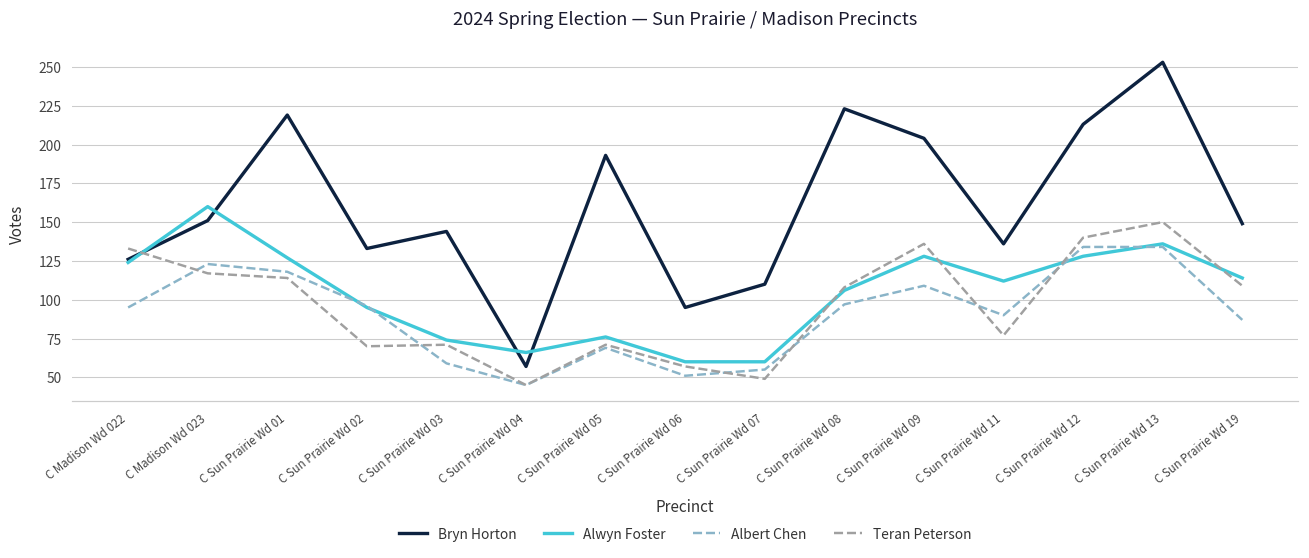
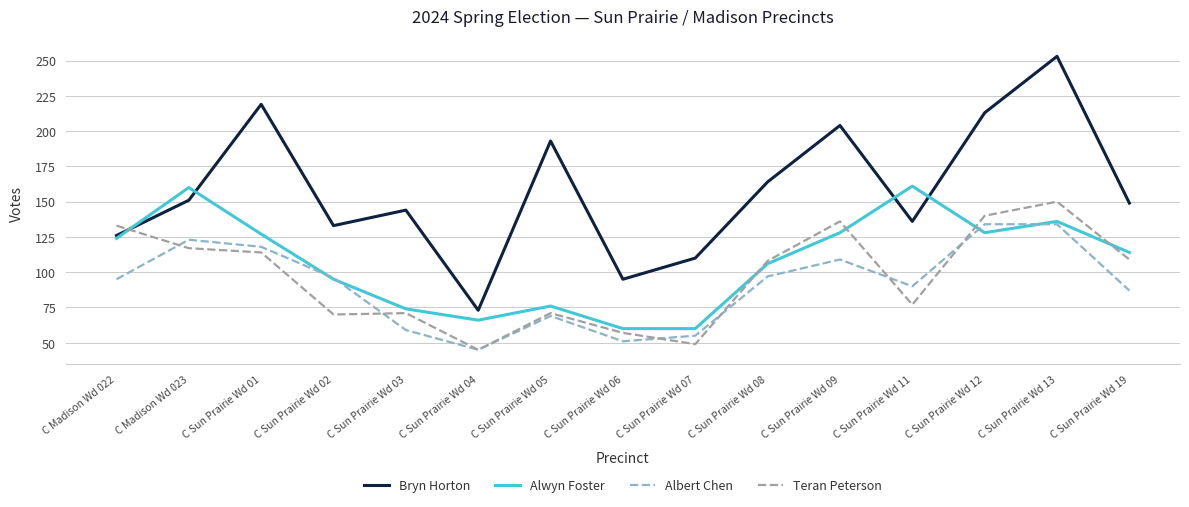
  {
    "Bryn Horton": {
      "C Madison Wd 022": 126,
      "C Madison Wd 023": 151,
      "C Sun Prairie Wd 01": 219,
      "C Sun Prairie Wd 02": 133,
      "C Sun Prairie Wd 03": 144,
-     "C Sun Prairie Wd 04": 57,
+     "C Sun Prairie Wd 04": 73,
      "C Sun Prairie Wd 05": 193,
      "C Sun Prairie Wd 06": 95,
      "C Sun Prairie Wd 07": 110,
-     "C Sun Prairie Wd 08": 223,
+     "C Sun Prairie Wd 08": 164,
      "C Sun Prairie Wd 09": 204,
      "C Sun Prairie Wd 11": 136,
      "C Sun Prairie Wd 12": 213,
      "C Sun Prairie Wd 13": 253,
      "C Sun Prairie Wd 19": 149
    },
    "Alwyn Foster": {
      "C Madison Wd 022": 124,
      "C Madison Wd 023": 160,
      "C Sun Prairie Wd 01": 127,
      "C Sun Prairie Wd 03": 74,
      "C Sun Prairie Wd 04": 66,
      "C Sun Prairie Wd 05": 76,
      "C Sun Prairie Wd 06": 60,
      "C Sun Prairie Wd 07": 60,
      "C Sun Prairie Wd 08": 106,
      "C Sun Prairie Wd 09": 128,
-     "C Sun Prairie Wd 11": 112,
+     "C Sun Prairie Wd 11": 161,
      "C Sun Prairie Wd 12": 128,
      "C Sun Prairie Wd 13": 136,
      "C Sun Prairie Wd 19": 114
    }
  }
